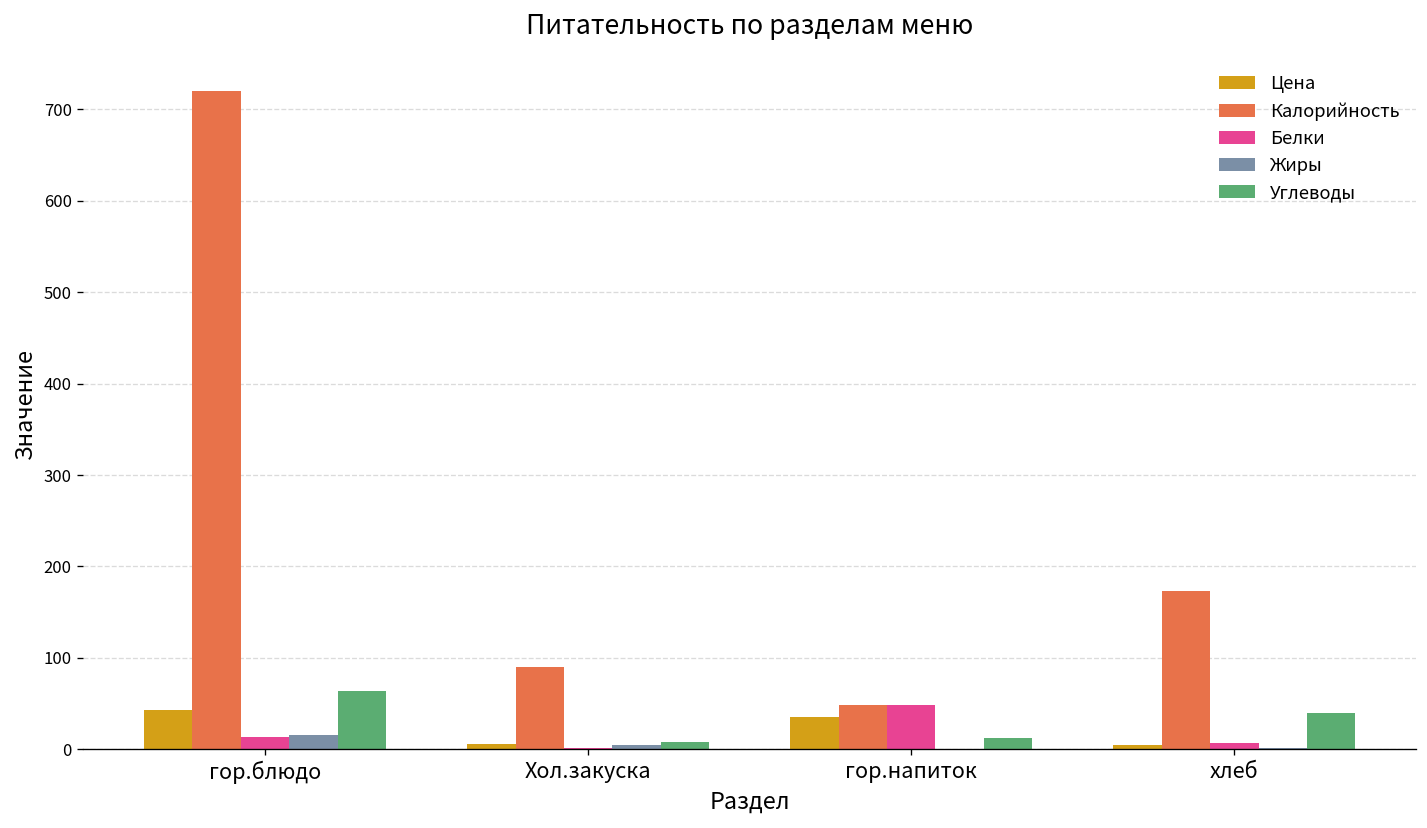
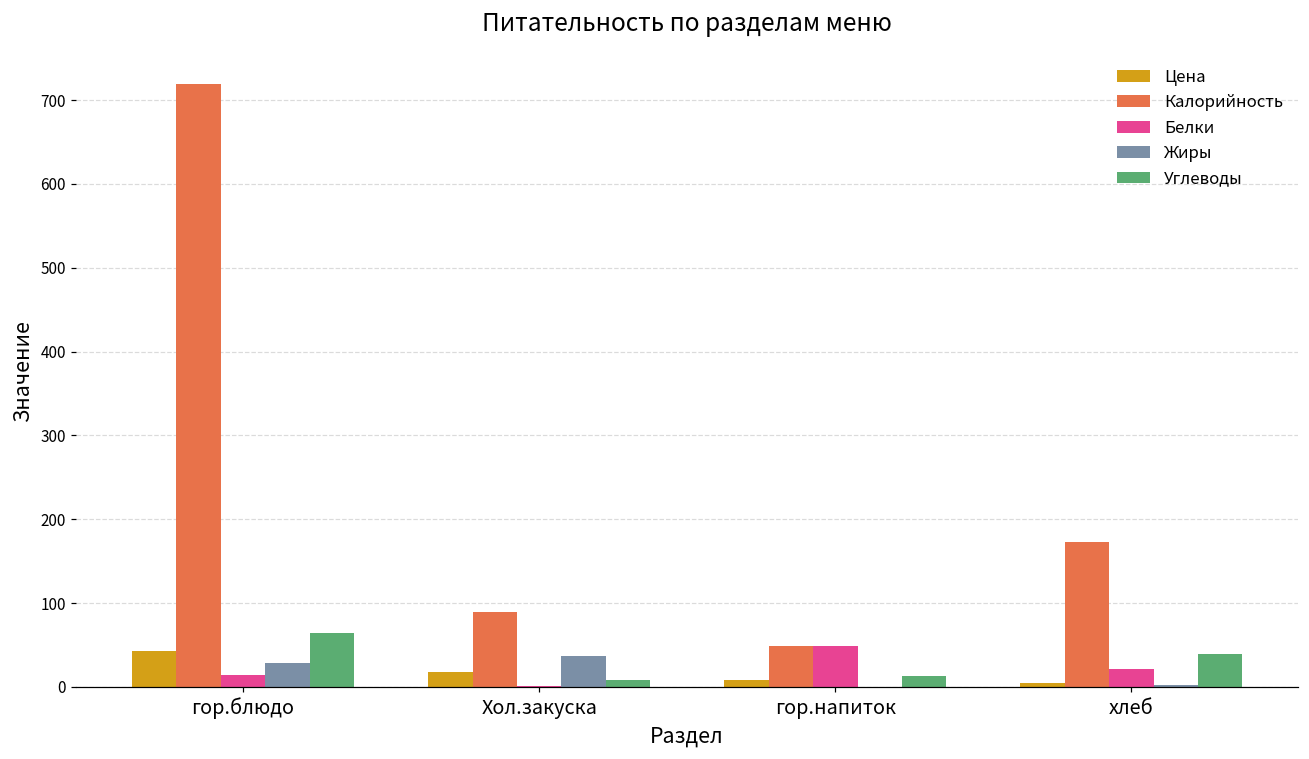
  {
    "Цена": {
      "гор.блюдо": 40,
-     "Хол.закуска": 10,
-     "гор.напиток": 40,
+     "Хол.закуска": 20,
+     "гор.напиток": 10,
      "хлеб": 0
    },
    "Калорийность": {
      "гор.блюдо": 720,
      "Хол.закуска": 90,
      "гор.напиток": 50,
      "хлеб": 170
    },
    "Белки": {
      "гор.блюдо": 10,
      "гор.напиток": 50,
-     "хлеб": 10
+     "хлеб": 20
    },
    "Жиры": {
-     "гор.блюдо": 20,
-     "Хол.закуска": 10,
+     "гор.блюдо": 30,
+     "Хол.закуска": 40,
      "гор.напиток": 0
    },
    "Углеводы": {
      "гор.блюдо": 60,
      "Хол.закуска": 10,
      "гор.напиток": 10,
      "хлеб": 40
    }
  }
